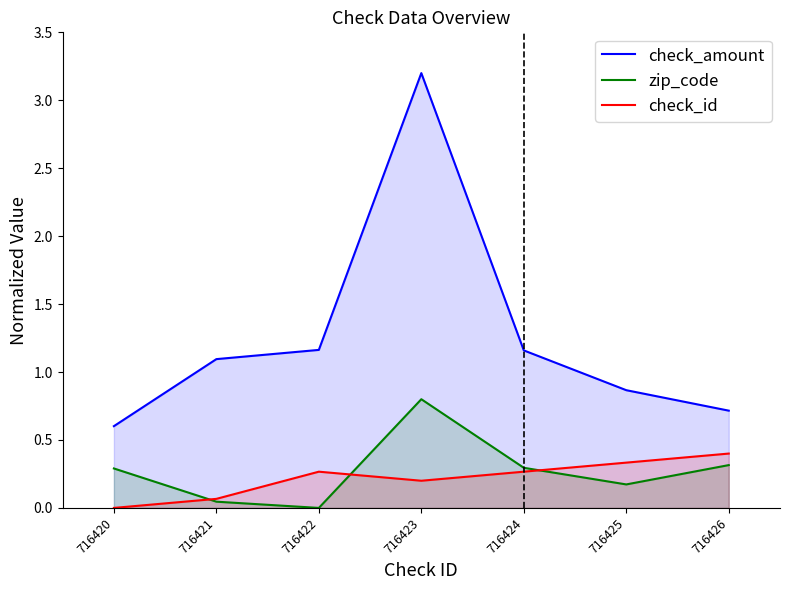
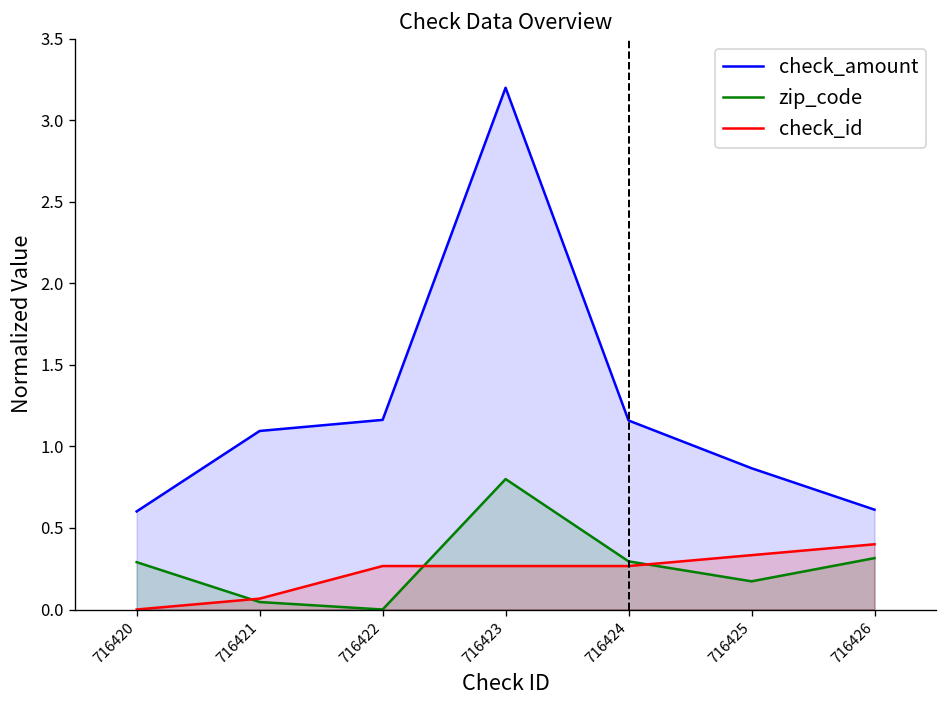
  {
    "check_amount": {
      "716420": 0.60,
      "716421": 1.10,
      "716422": 1.16,
      "716423": 3.20,
      "716424": 1.16,
      "716425": 0.87,
-     "716426": 0.72
+     "716426": 0.61
    },
    "zip_code": {
      "716420": 0.29,
      "716421": 0.05,
      "716422": 0.00,
      "716423": 0.80,
      "716424": 0.30,
      "716425": 0.17,
      "716426": 0.32
    },
    "check_id": {
      "716420": 0.00,
      "716421": 0.07,
      "716422": 0.27,
-     "716423": 0.20,
+     "716423": 0.27,
      "716424": 0.27,
      "716425": 0.33,
      "716426": 0.40
    }
  }
